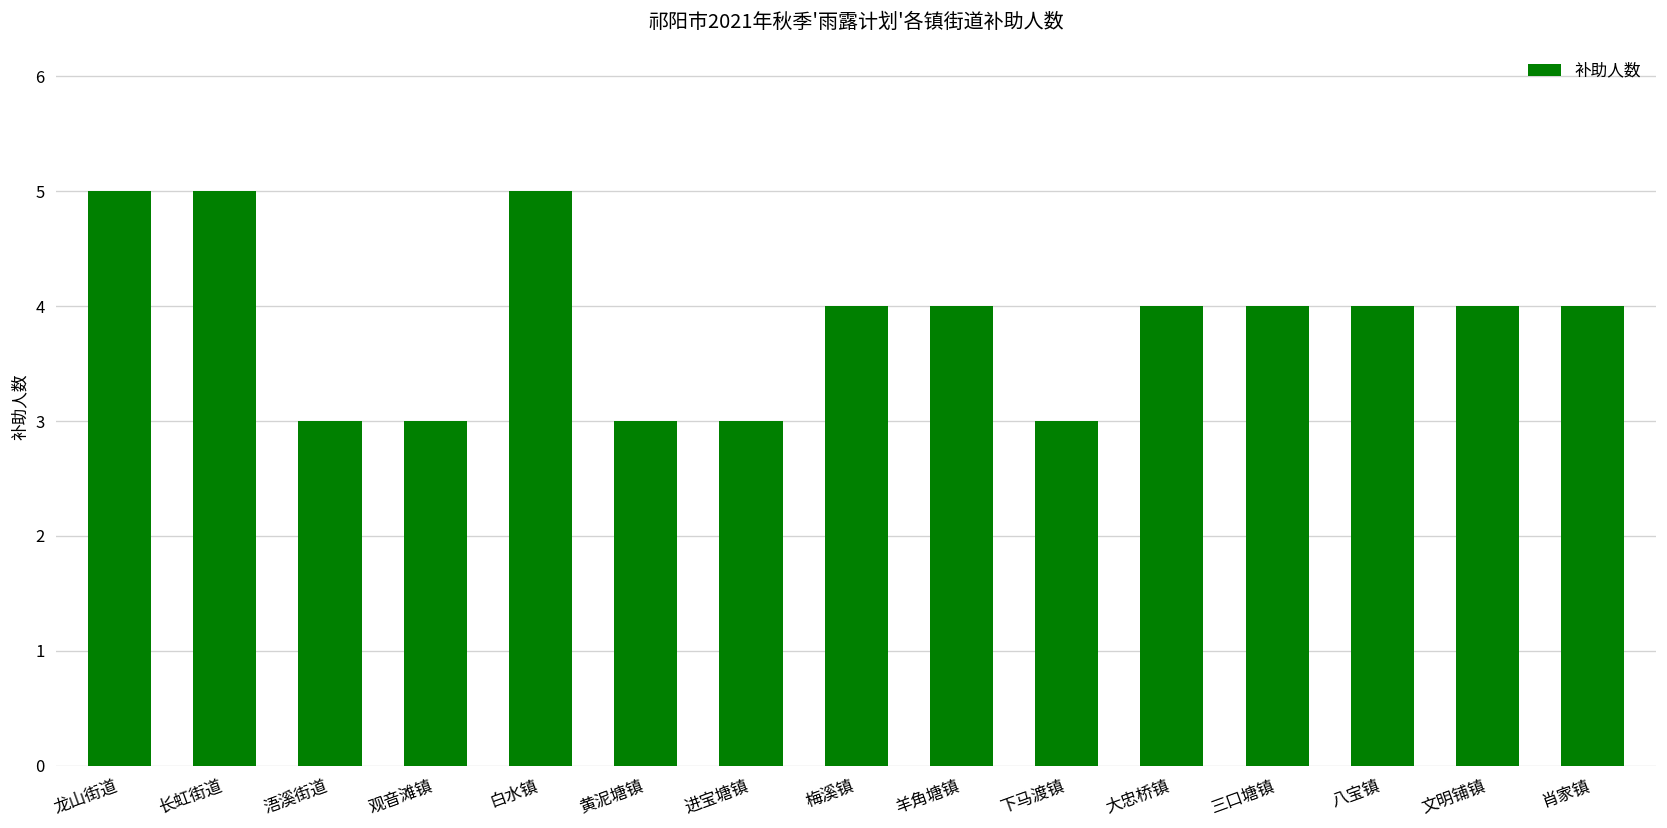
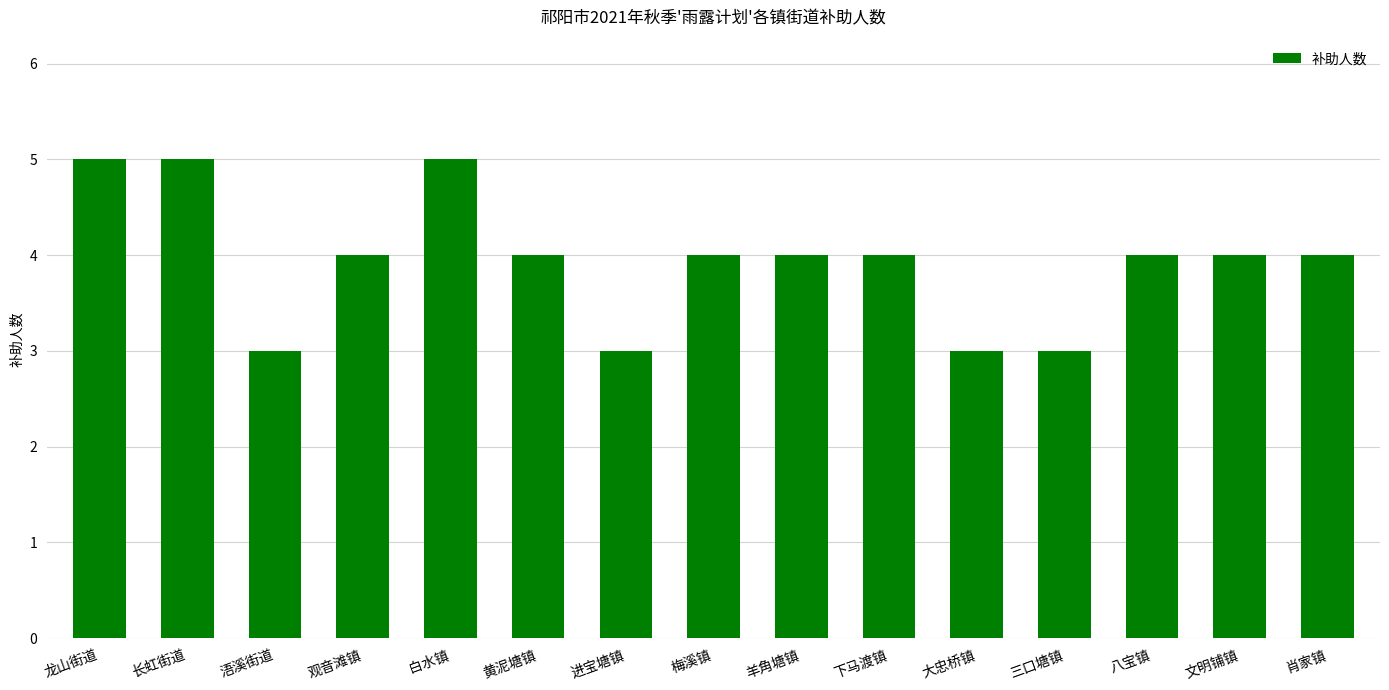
  {
    "龙山街道": 5,
    "长虹街道": 5,
    "浯溪街道": 3,
-   "观音滩镇": 3,
+   "观音滩镇": 4,
    "白水镇": 5,
-   "黄泥塘镇": 3,
+   "黄泥塘镇": 4,
    "进宝塘镇": 3,
    "梅溪镇": 4,
    "羊角塘镇": 4,
-   "下马渡镇": 3,
-   "大忠桥镇": 4,
-   "三口塘镇": 4,
+   "下马渡镇": 4,
+   "大忠桥镇": 3,
+   "三口塘镇": 3,
    "八宝镇": 4,
    "文明铺镇": 4,
    "肖家镇": 4
  }
